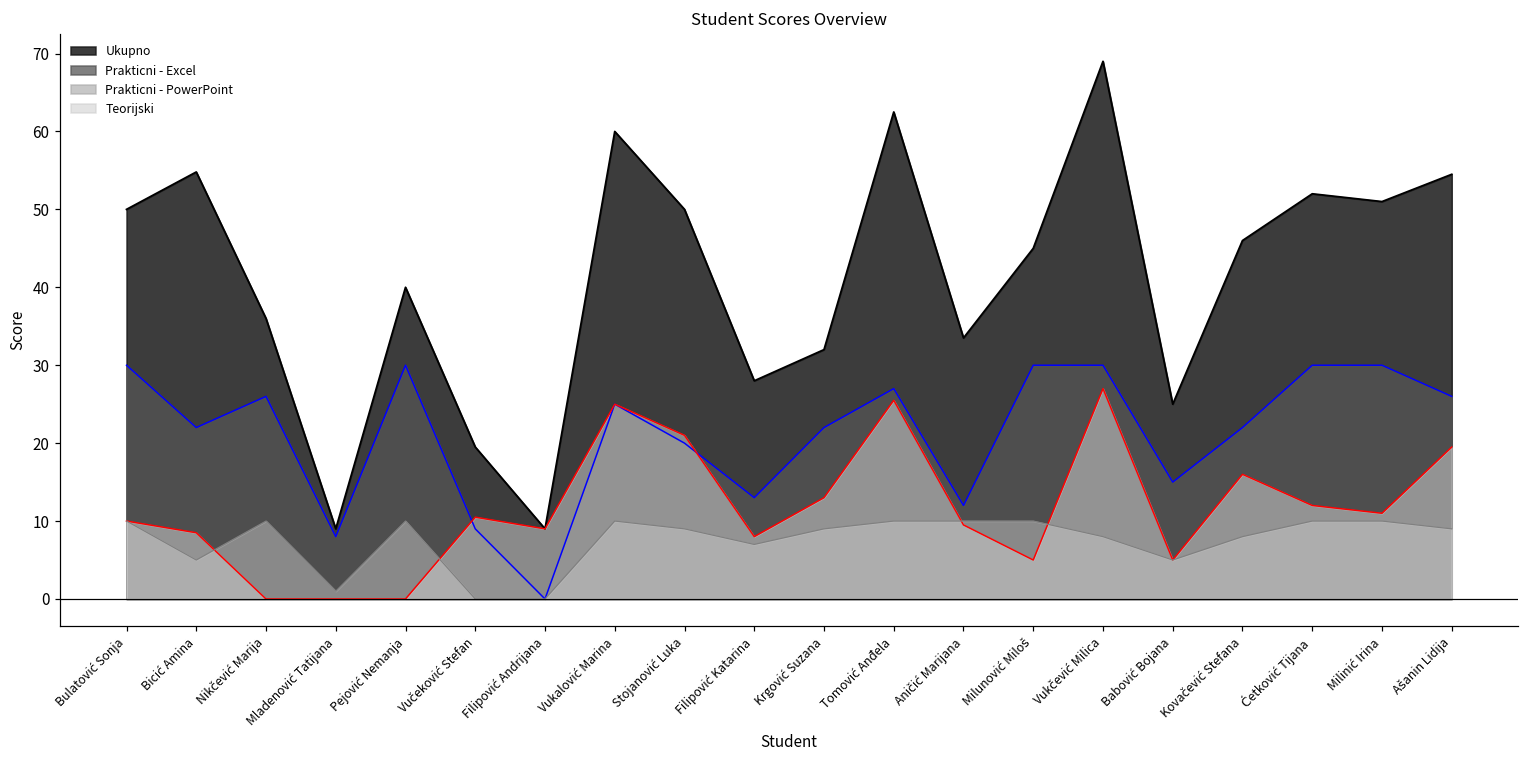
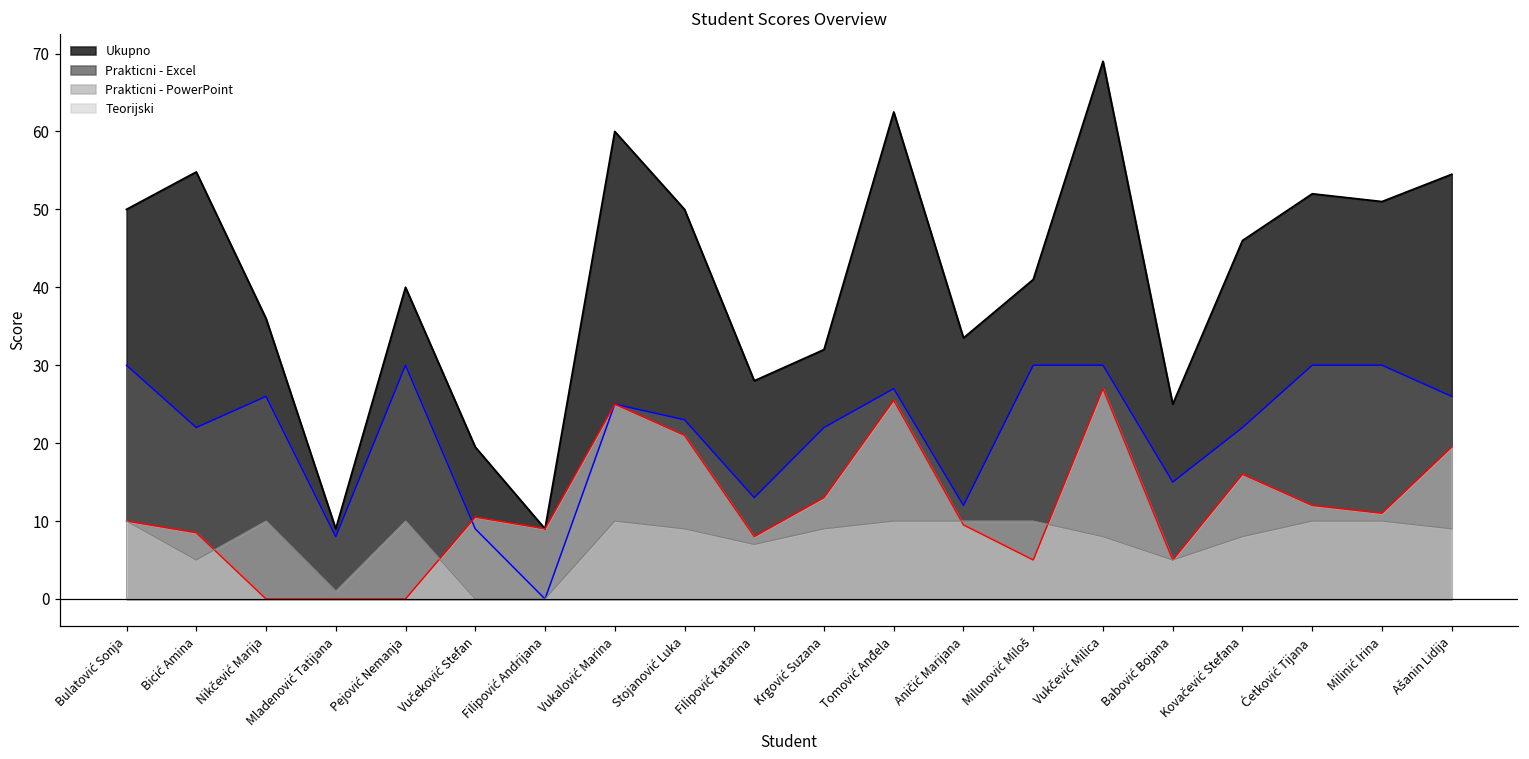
  {
    "Ukupno": {
      "Bulatović Sonja": 50,
      "Bicić Amina": 55,
      "Nikčević Marija": 36,
      "Mladenović Tatijana": 9,
      "Pejović Nemanja": 40,
      "Vučeković Stefan": 20,
      "Vukalović Marina": 60,
      "Stojanović Luka": 50,
      "Filipović Katarina": 28,
      "Krgović Suzana": 32,
      "Tomović Anđela": 63,
      "Aničić Marijana": 34,
-     "Milunović Miloš": 45,
+     "Milunović Miloš": 41,
      "Vukčević Milica": 69,
      "Babović Bojana": 25,
      "Kovačević Stefana": 46,
      "Ćetković Tijana": 52,
      "Milinić Irina": 51,
      "Ašanin Lidija": 55
    },
    "Prakticni - Excel": {
      "Bulatović Sonja": 30,
      "Bicić Amina": 22,
      "Nikčević Marija": 26,
      "Mladenović Tatijana": 8,
      "Pejović Nemanja": 30,
      "Vučeković Stefan": 9,
-     "Stojanović Luka": 20,
+     "Stojanović Luka": 23,
      "Filipović Katarina": 13,
      "Krgović Suzana": 22,
      "Tomović Anđela": 27,
      "Aničić Marijana": 12,
      "Milunović Miloš": 30,
      "Vukčević Milica": 30,
      "Babović Bojana": 15,
      "Kovačević Stefana": 22,
      "Ćetković Tijana": 30,
      "Milinić Irina": 30,
      "Ašanin Lidija": 26
    }
  }
